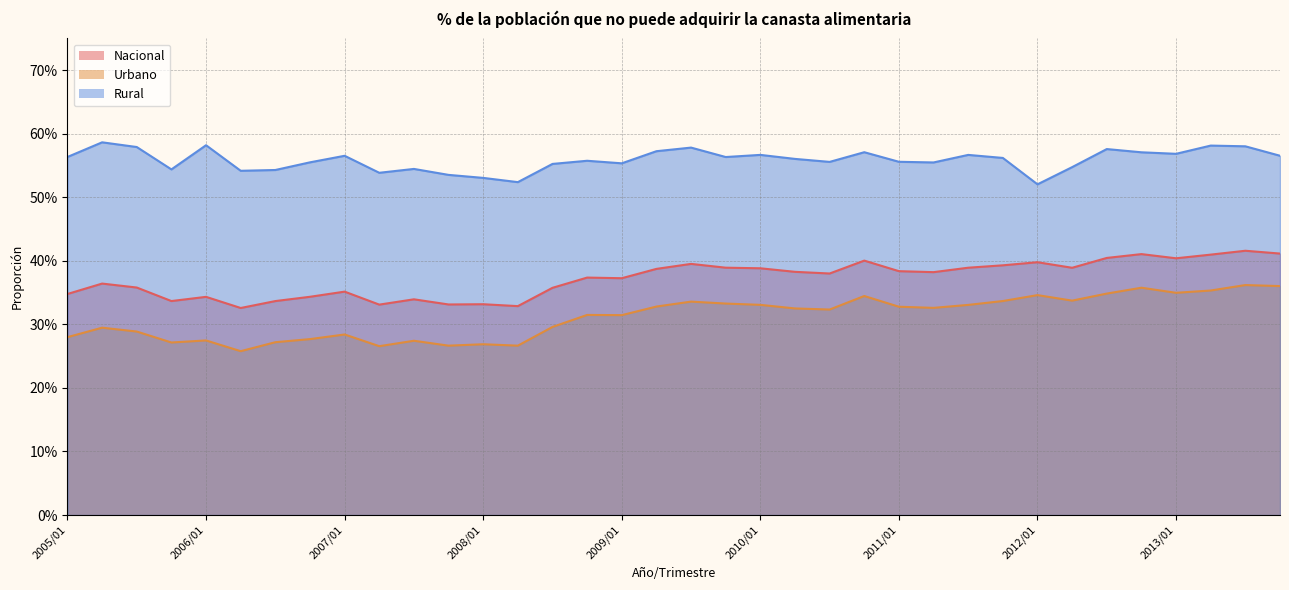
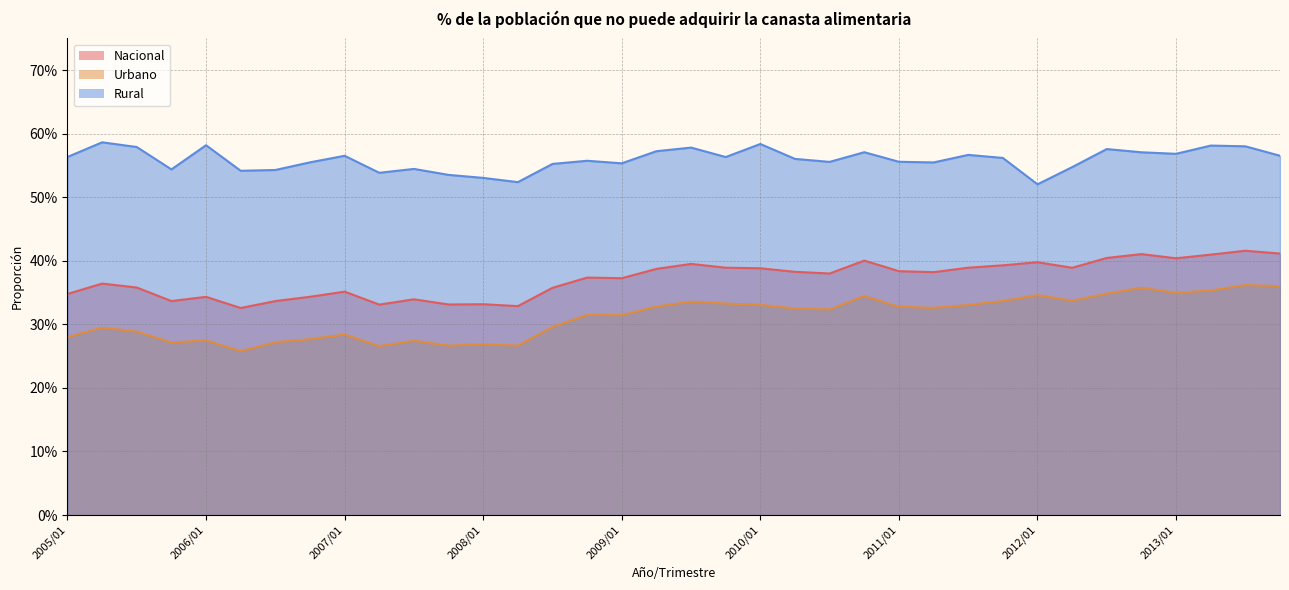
  {
    "Rural": {
      "2005/01": "56%",
      "2006/01": "58%",
      "2007/01": "57%",
      "2008/01": "53%",
      "2009/01": "55%",
-     "2010/01": "57%",
+     "2010/01": "58%",
      "2011/01": "56%",
      "2012/01": "52%",
      "2013/01": "57%"
    }
  }
